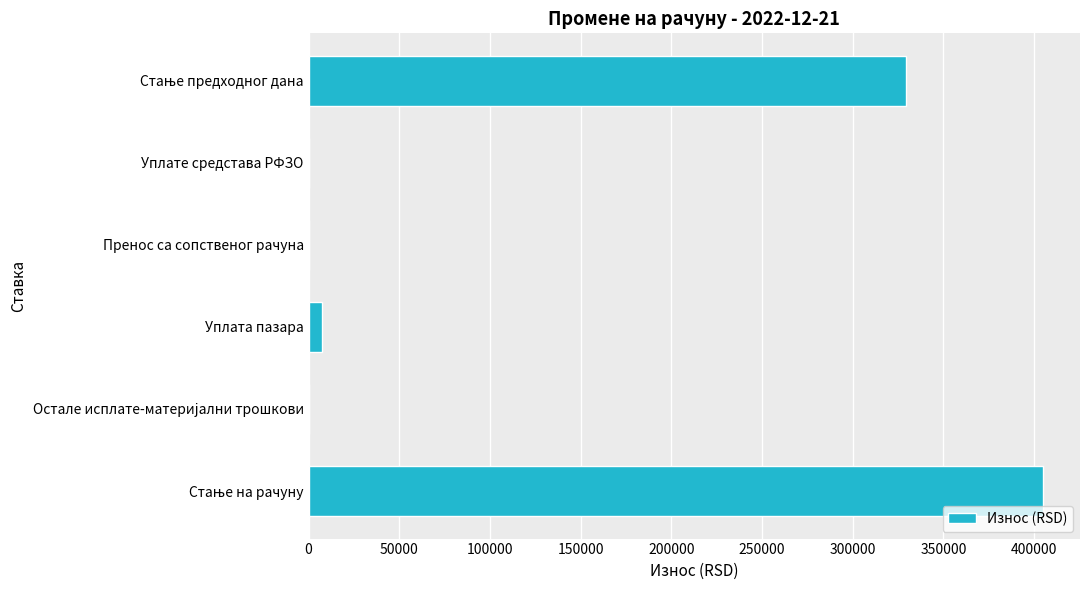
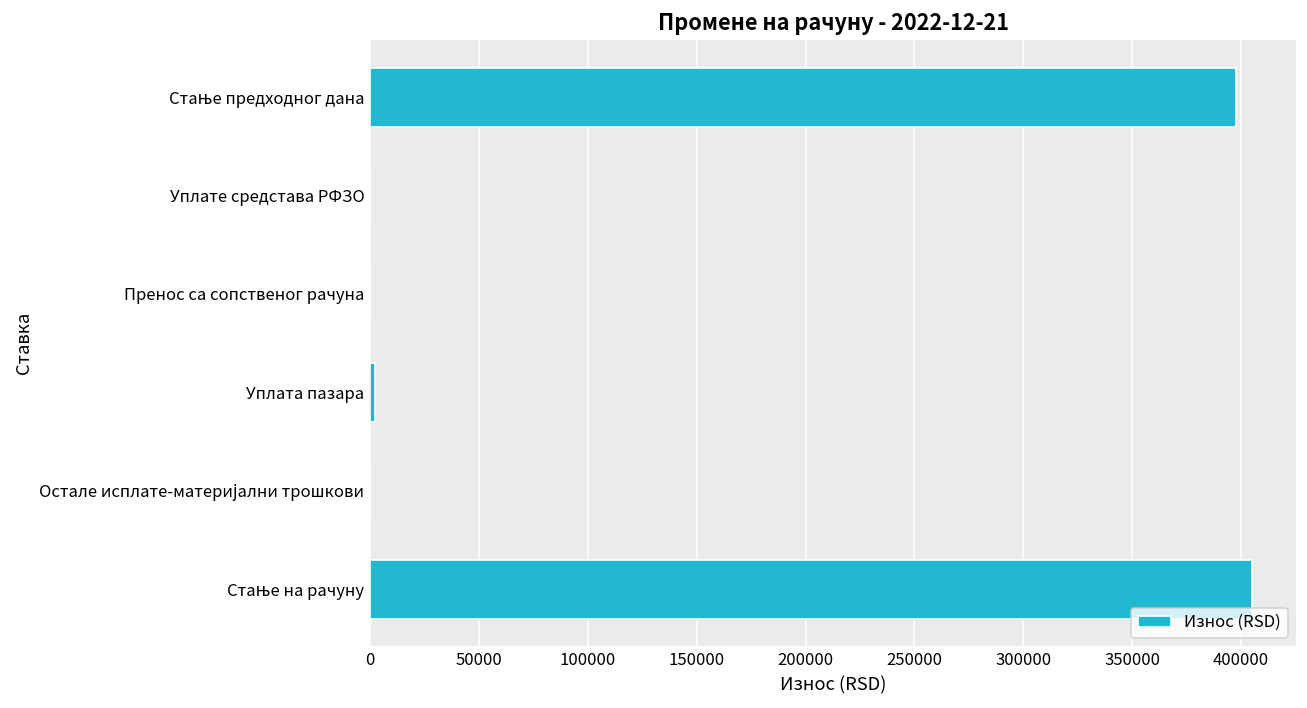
  {
-   "Стање предходног дана": 329000,
+   "Стање предходног дана": 398000,
    "Уплате средстава РФЗО": 0,
    "Пренос са сопственог рачуна": 0,
-   "Уплата пазара": 7000,
+   "Уплата пазара": 2000,
    "Остале исплате-материјални трошкови": 0,
    "Стање на рачуну": 405000
  }
